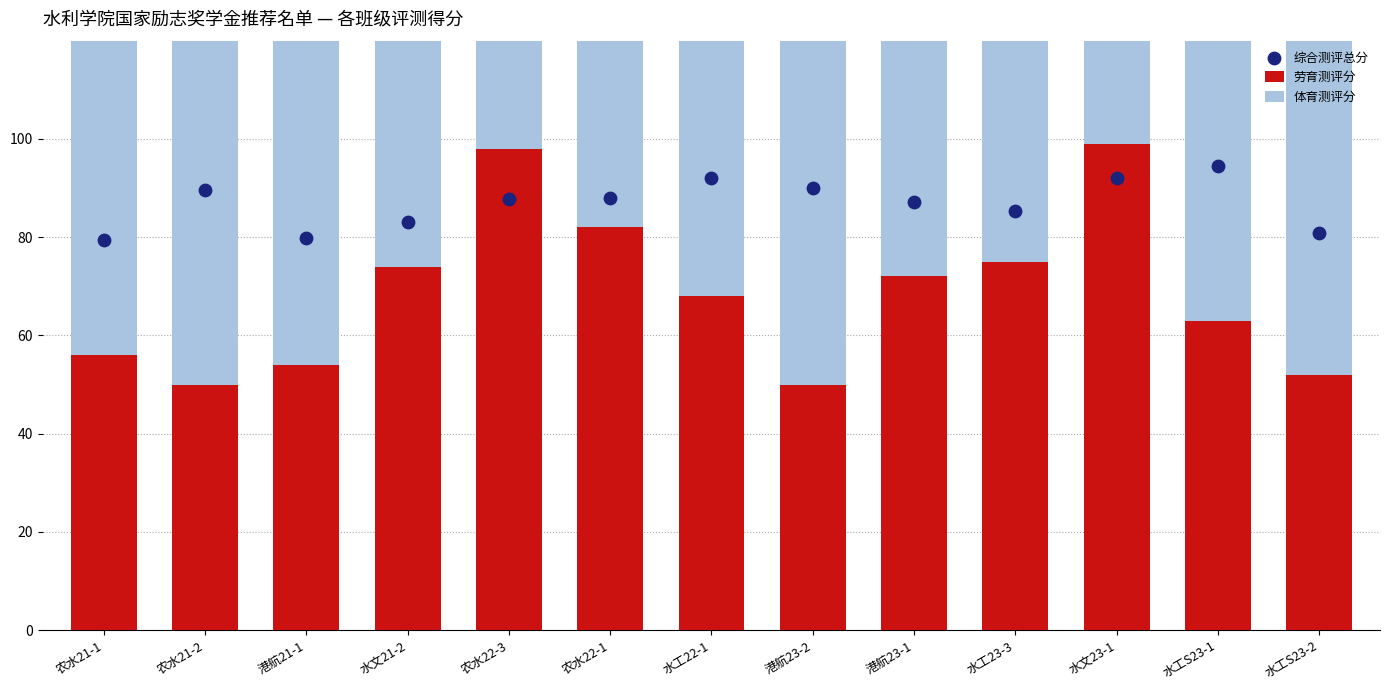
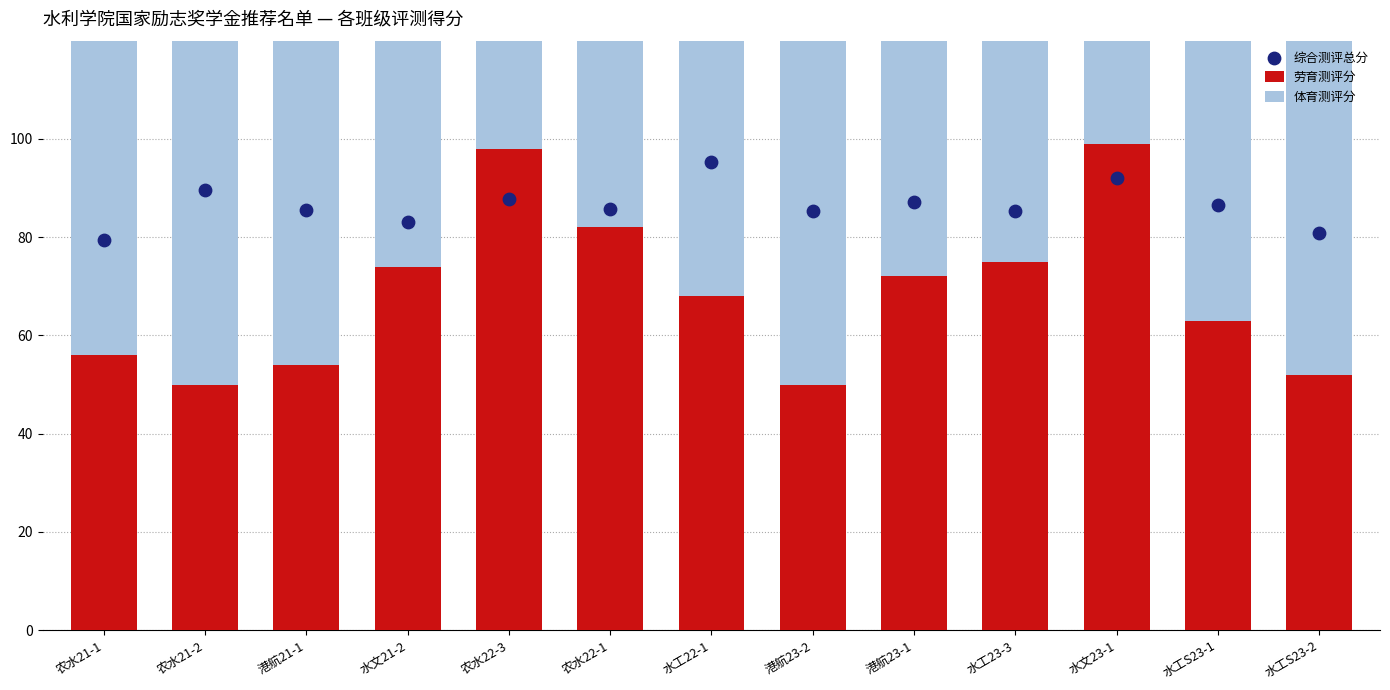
  {
    "劳育测评分": {
      "农水21-1": 56,
      "农水21-2": 50,
      "港航21-1": 54,
      "水文21-2": 74,
      "农水22-3": 98,
      "农水22-1": 82,
      "水工22-1": 68,
      "港航23-2": 50,
      "港航23-1": 72,
      "水工23-3": 75,
      "水文23-1": 99,
      "水工S23-1": 63,
      "水工S23-2": 52
    },
    "综合测评总分": {
-     "港航21-1": 80,
-     "农水22-1": 88,
-     "水工22-1": 92,
-     "港航23-2": 90,
-     "水工S23-1": 94
+     "港航21-1": 86,
+     "农水22-1": 86,
+     "水工22-1": 95,
+     "港航23-2": 85,
+     "水工S23-1": 87
    }
  }
